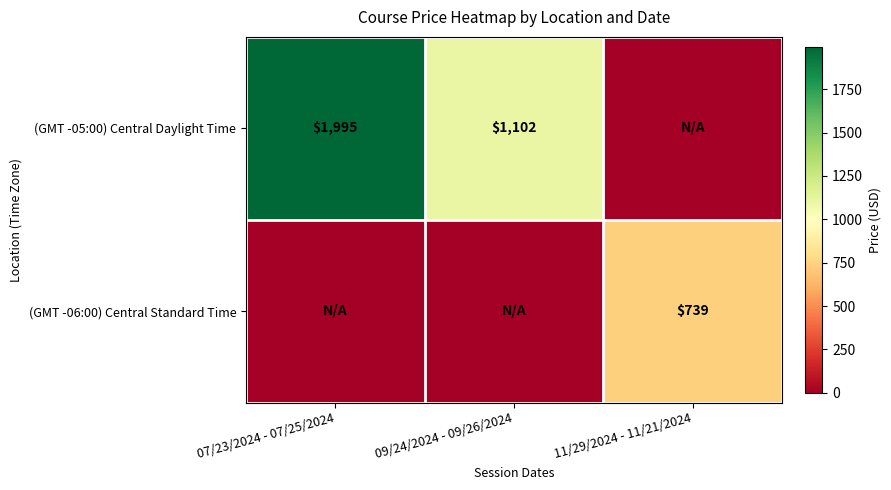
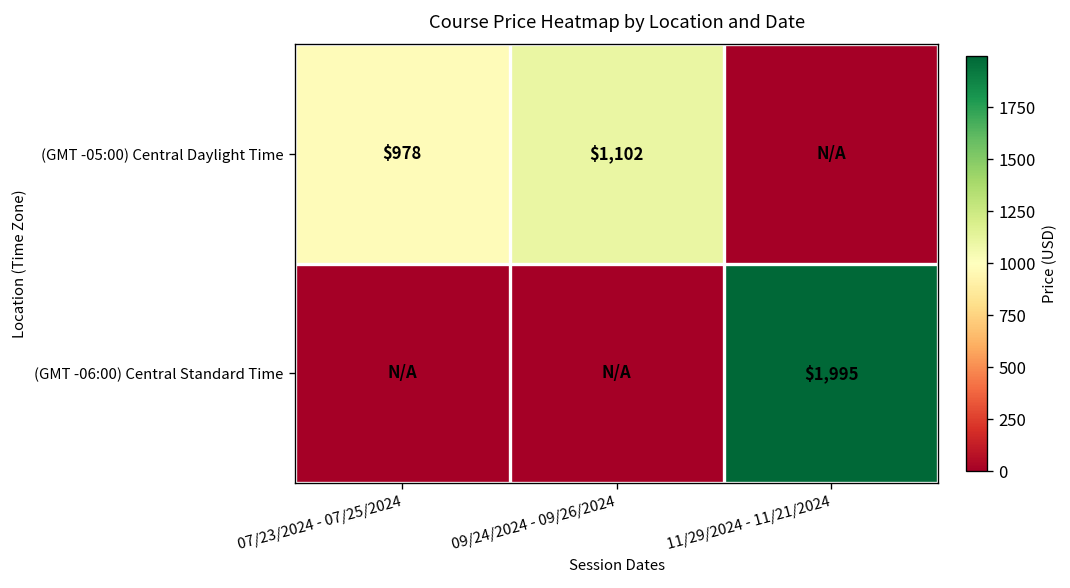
  {
    "(GMT -05:00) Central Daylight Time": {
-     "07/23/2024 - 07/25/2024": "$1,995",
+     "07/23/2024 - 07/25/2024": "$978",
      "09/24/2024 - 09/26/2024": "$1,102"
    },
    "(GMT -06:00) Central Standard Time": {
-     "11/29/2024 - 11/21/2024": "$739"
+     "11/29/2024 - 11/21/2024": "$1,995"
    }
  }
